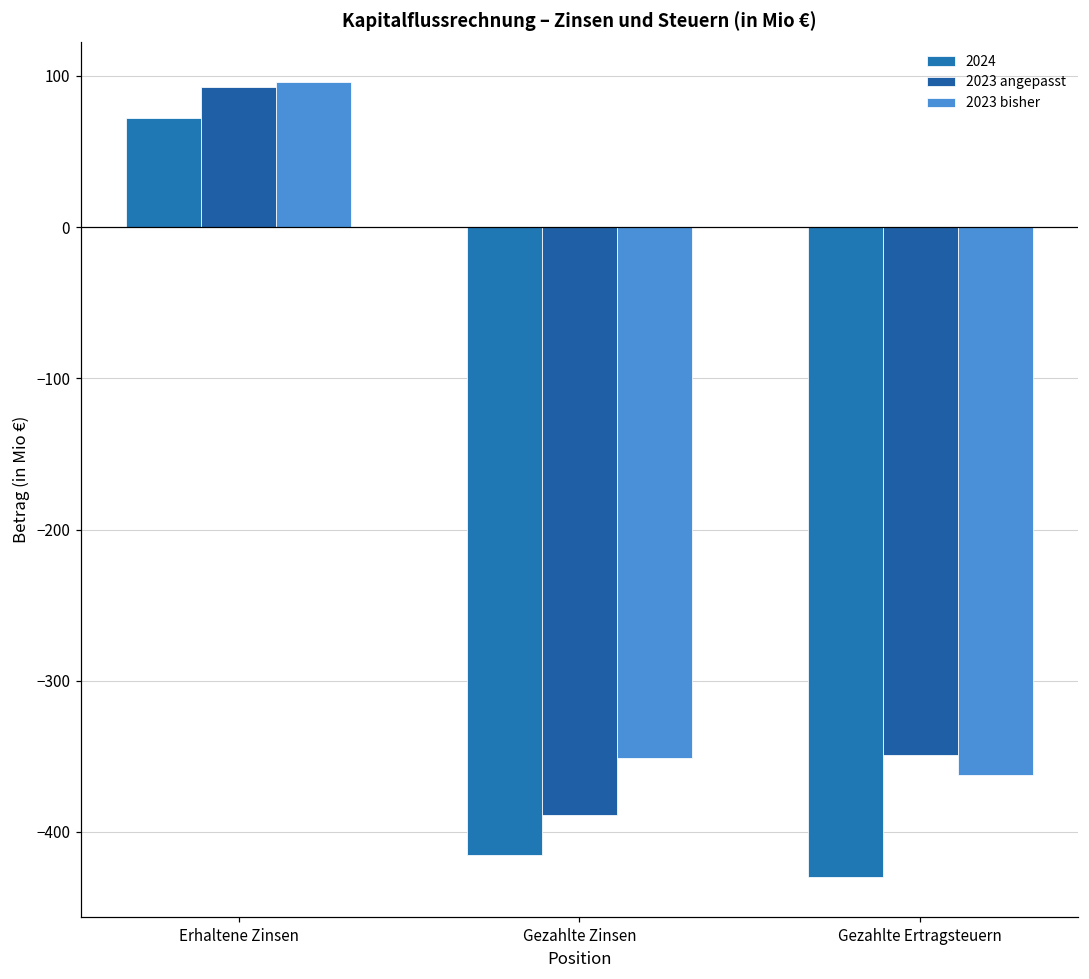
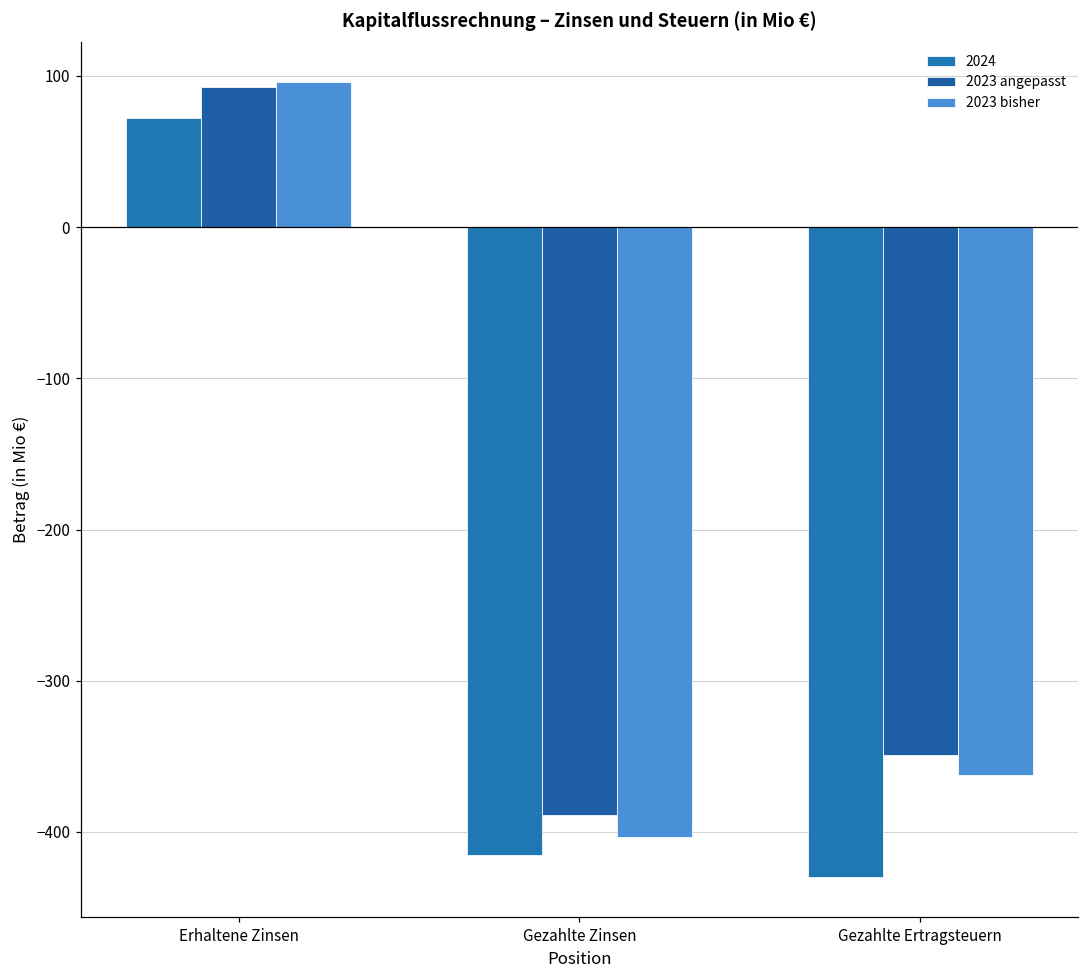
  {
    "2023 bisher": {
      "Erhaltene Zinsen": 96,
-     "Gezahlte Zinsen": -351,
+     "Gezahlte Zinsen": -403,
      "Gezahlte Ertragsteuern": -362
    }
  }
